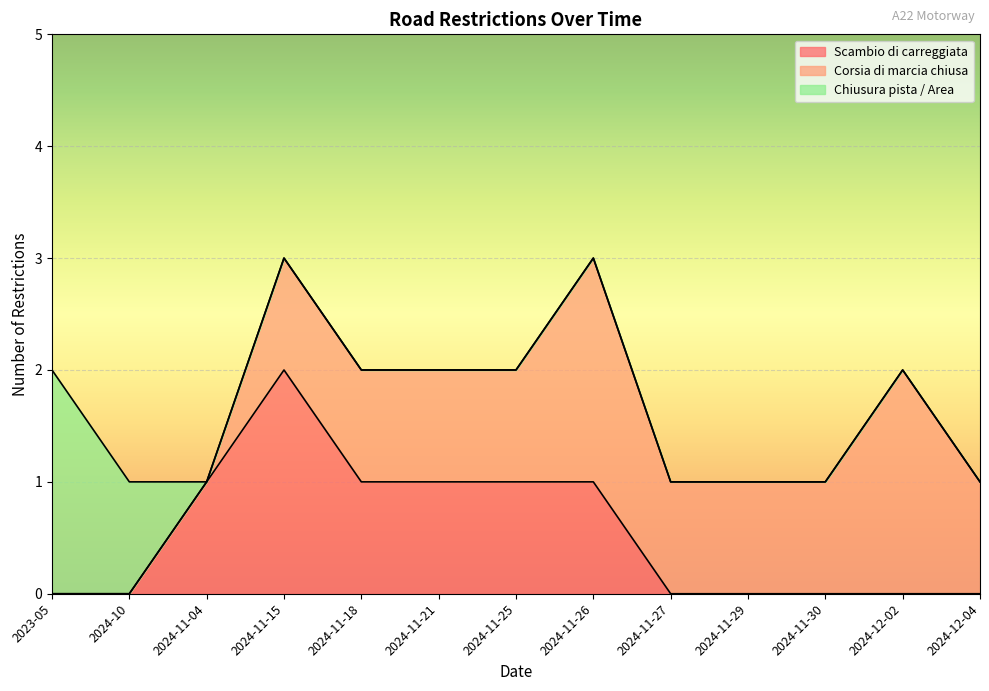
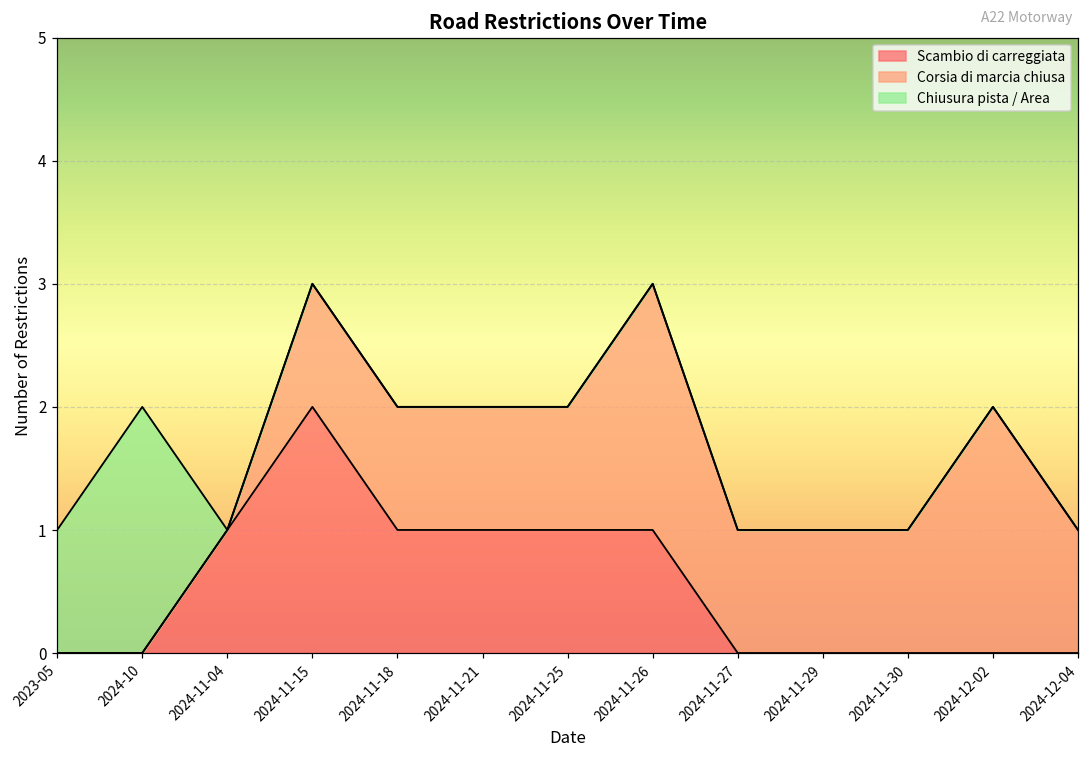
  {
    "Chiusura pista / Area": {
-     "2023-05": 2,
-     "2024-10": 1
+     "2023-05": 1,
+     "2024-10": 2
    }
  }
